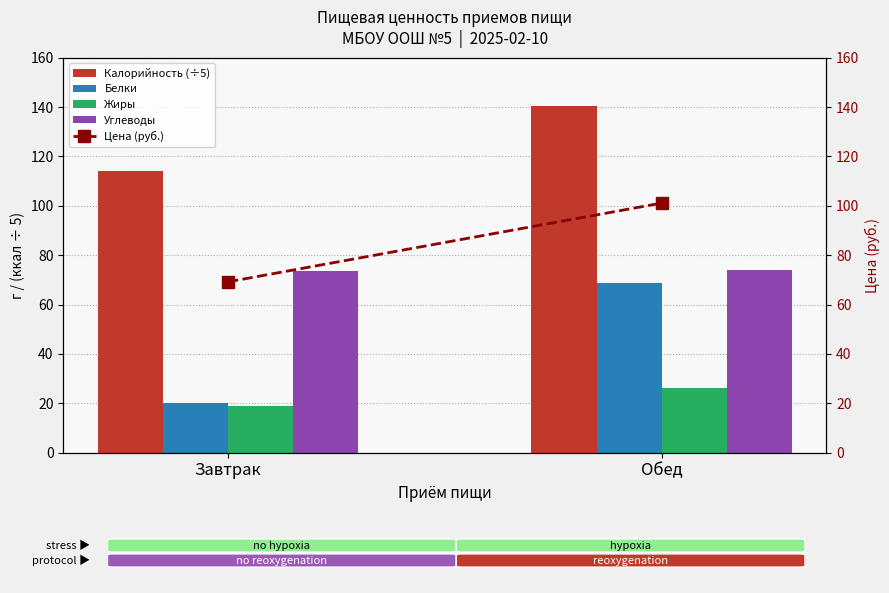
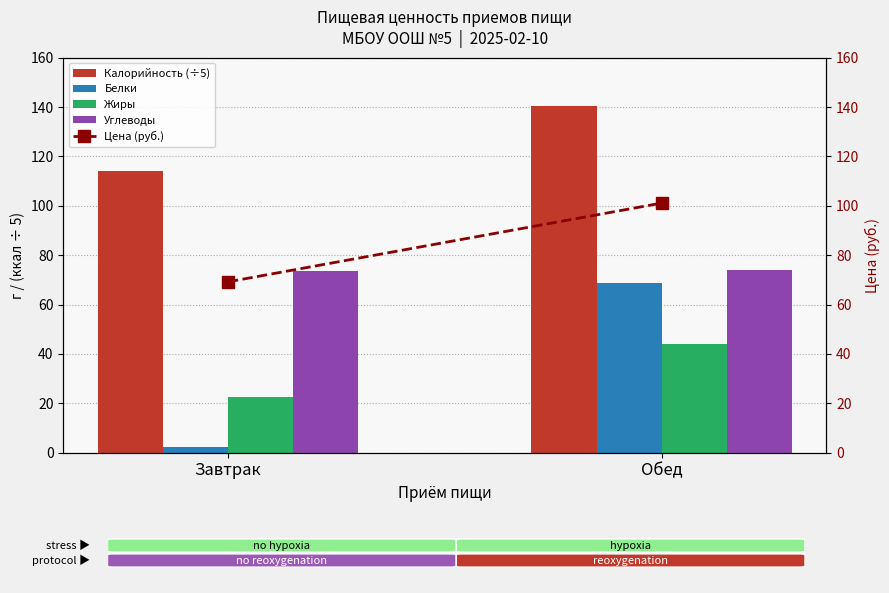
  {
    "Калорийность (÷5)": {
      "Завтрак": 114,
      "Обед": 140
    },
    "Белки": {
-     "Завтрак": 20,
+     "Завтрак": 2,
      "Обед": 69
    },
    "Жиры": {
-     "Завтрак": 19,
-     "Обед": 26
+     "Завтрак": 23,
+     "Обед": 44
    },
    "Углеводы": {
      "Завтрак": 74,
      "Обед": 74
    },
    "Цена (руб.)": {
      "Завтрак": 69,
      "Обед": 101
    }
  }
